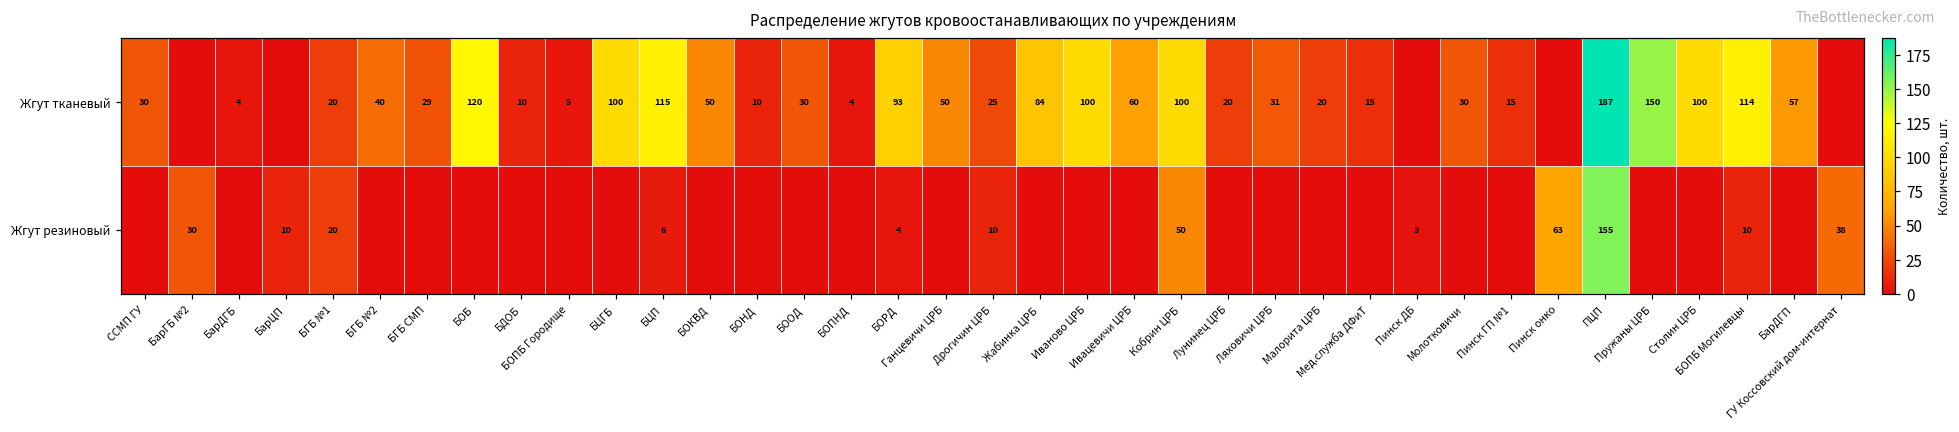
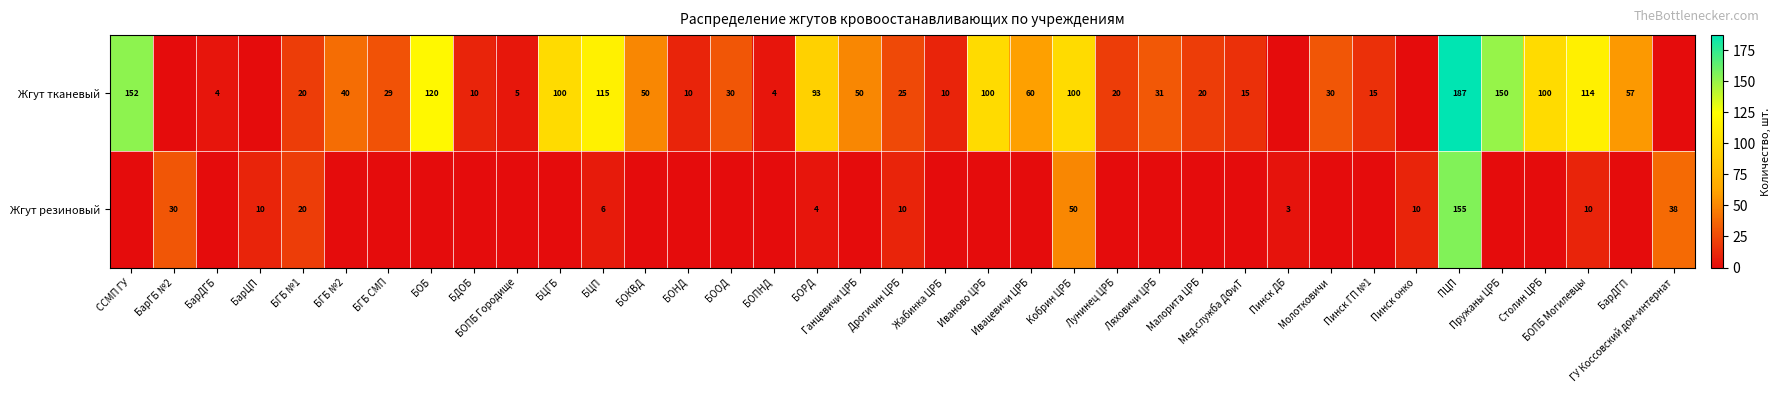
  {
    "Жгут тканевый": {
-     "ССМП ГУ": 30,
+     "ССМП ГУ": 152,
      "БарДГБ": 4,
      "БГБ №1": 20,
      "БГБ №2": 40,
      "БГБ СМП": 29,
      "БОБ": 120,
      "БДОБ": 10,
      "БОПБ Городище": 5,
      "БЦГБ": 100,
      "БЦП": 115,
      "БОКВД": 50,
      "БОНД": 10,
      "БООД": 30,
      "БОПНД": 4,
      "БОРД": 93,
      "Ганцевичи ЦРБ": 50,
      "Дрогичин ЦРБ": 25,
-     "Жабинка ЦРБ": 84,
+     "Жабинка ЦРБ": 10,
      "Иваново ЦРБ": 100,
      "Ивацевичи ЦРБ": 60,
      "Кобрин ЦРБ": 100,
      "Лунинец ЦРБ": 20,
      "Ляховичи ЦРБ": 31,
      "Малорита ЦРБ": 20,
      "Мед.служба ДФиТ": 15,
      "Молотковичи": 30,
      "Пинск ГП №1": 15,
      "ПЦП": 187,
      "Пружаны ЦРБ": 150,
      "Столин ЦРБ": 100,
      "БОПБ Могилевцы": 114,
      "БарДГП": 57
    },
    "Жгут резиновый": {
      "БарГБ №2": 30,
      "БарЦП": 10,
      "БГБ №1": 20,
      "БЦП": 6,
      "БОРД": 4,
      "Дрогичин ЦРБ": 10,
      "Кобрин ЦРБ": 50,
      "Пинск ДБ": 3,
-     "Пинск онко": 63,
+     "Пинск онко": 10,
      "ПЦП": 155,
      "БОПБ Могилевцы": 10,
      "ГУ Коссовский дом-интернат": 38
    }
  }
